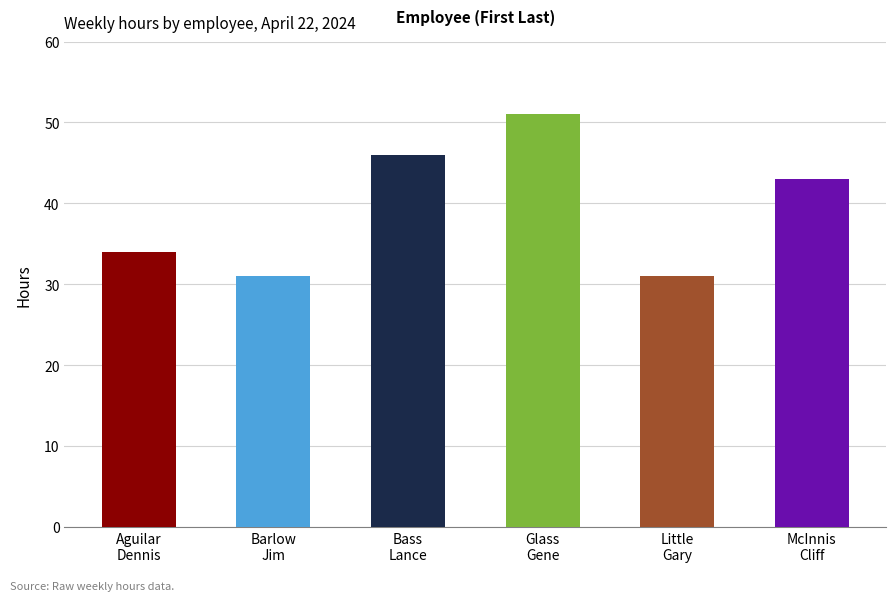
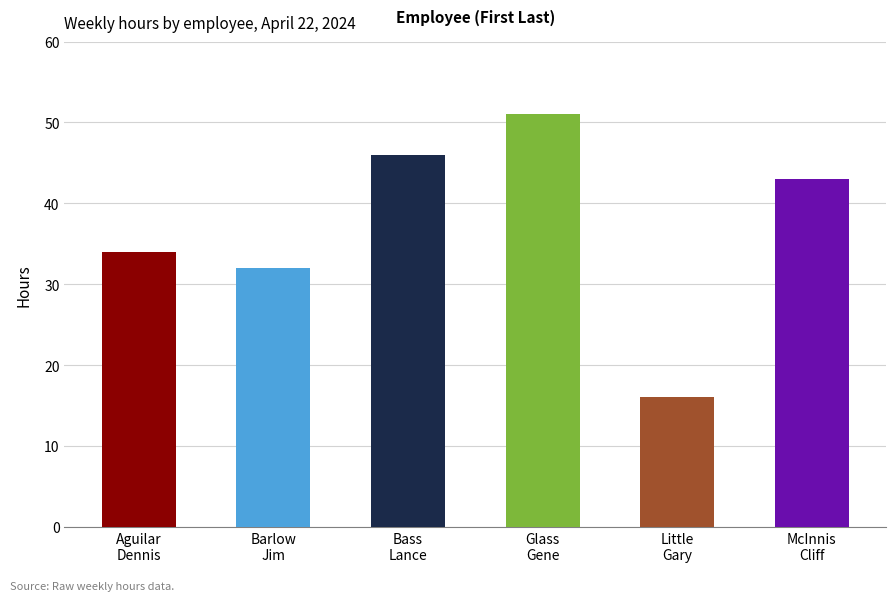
  {
    "Aguilar Dennis": 34,
-   "Barlow Jim": 31,
+   "Barlow Jim": 32,
    "Bass Lance": 46,
    "Glass Gene": 51,
-   "Little Gary": 31,
+   "Little Gary": 16,
    "McInnis Cliff": 43
  }
